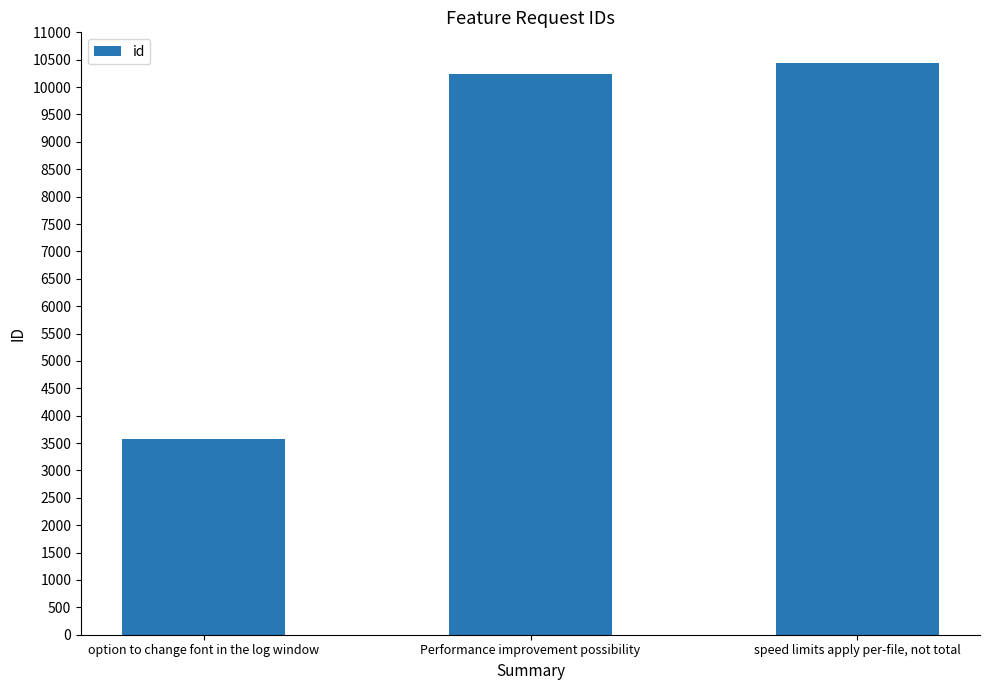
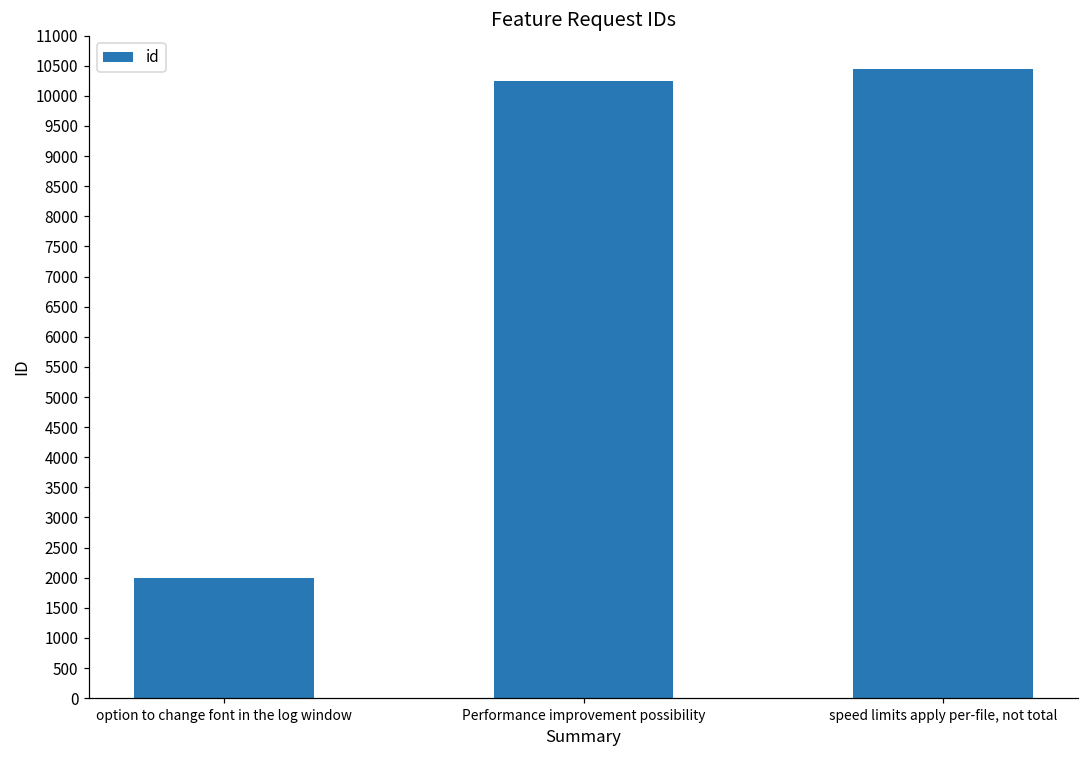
  {
-   "option to change font in the log window": 3600,
+   "option to change font in the log window": 2000,
    "Performance improvement possibility": 10200,
    "speed limits apply per-file, not total": 10400
  }
